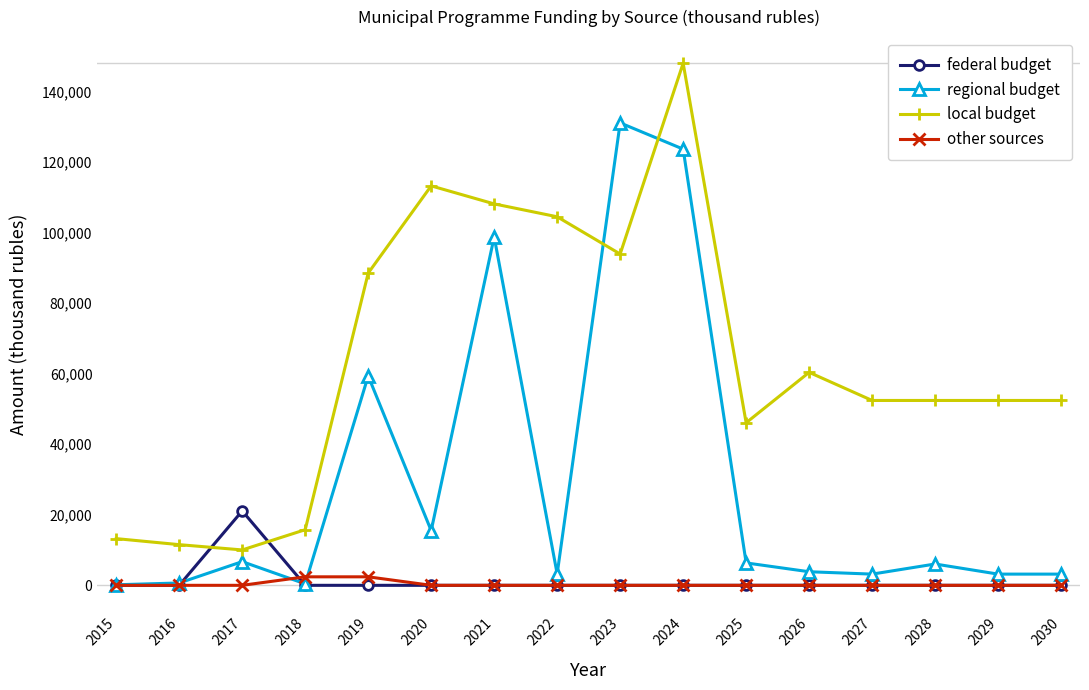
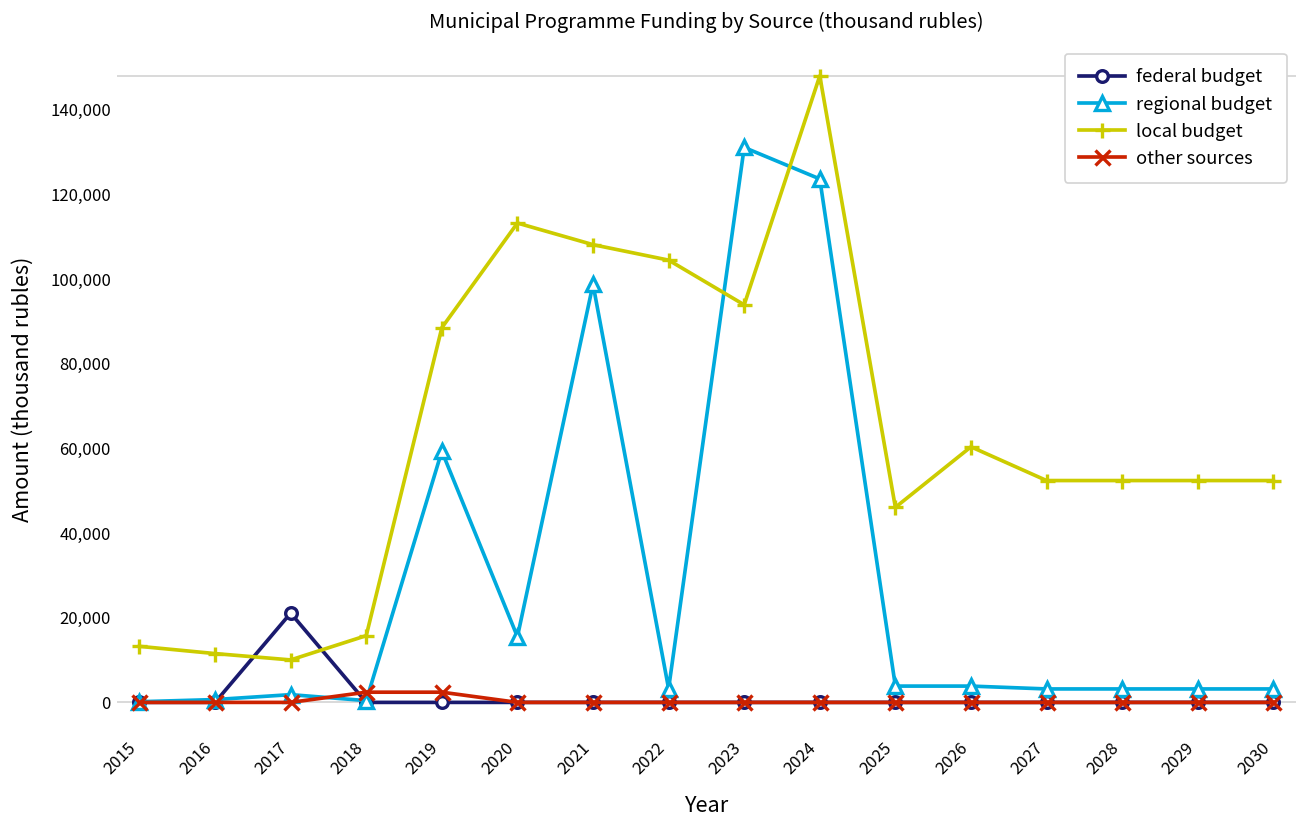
  {
    "federal budget": {
      "2017": "21,000",
      "2019": "0"
    },
    "regional budget": {
-     "2017": "7,000",
+     "2017": "2,000",
      "2019": "59,000",
      "2020": "16,000",
      "2021": "99,000",
      "2022": "3,000",
      "2023": "131,000",
      "2024": "124,000",
-     "2025": "6,000",
+     "2025": "4,000",
      "2026": "4,000",
      "2027": "3,000",
-     "2028": "6,000",
+     "2028": "3,000",
      "2029": "3,000",
      "2030": "3,000"
    },
    "local budget": {
      "2015": "13,000",
      "2016": "12,000",
      "2017": "10,000",
      "2018": "16,000",
      "2019": "89,000",
      "2020": "113,000",
      "2021": "108,000",
      "2022": "104,000",
      "2023": "94,000",
      "2024": "148,000",
      "2025": "46,000",
      "2026": "60,000",
      "2027": "52,000",
      "2028": "52,000",
      "2029": "52,000",
      "2030": "52,000"
    },
    "other sources": {
      "2017": "0",
      "2018": "2,000",
      "2019": "2,000"
    }
  }
